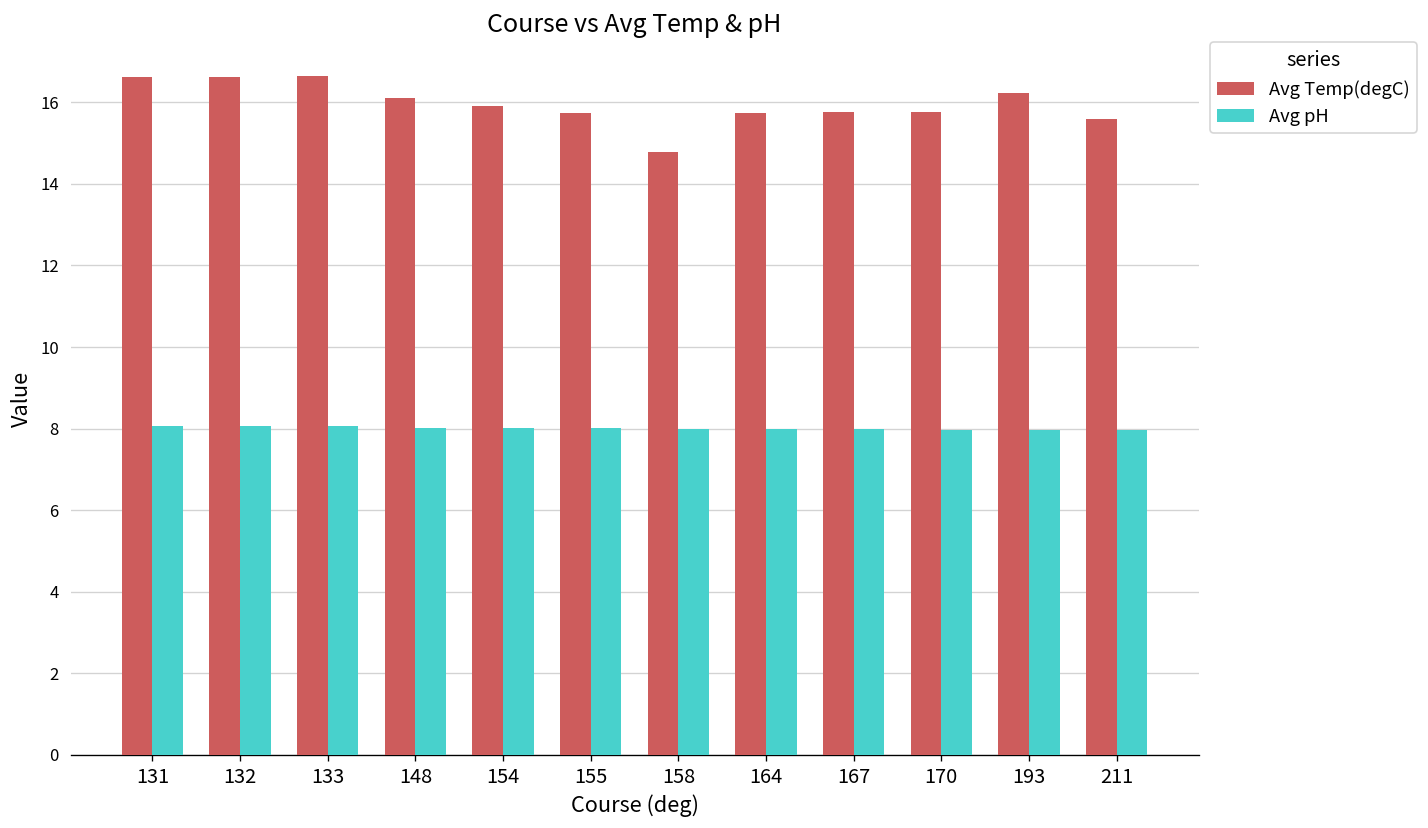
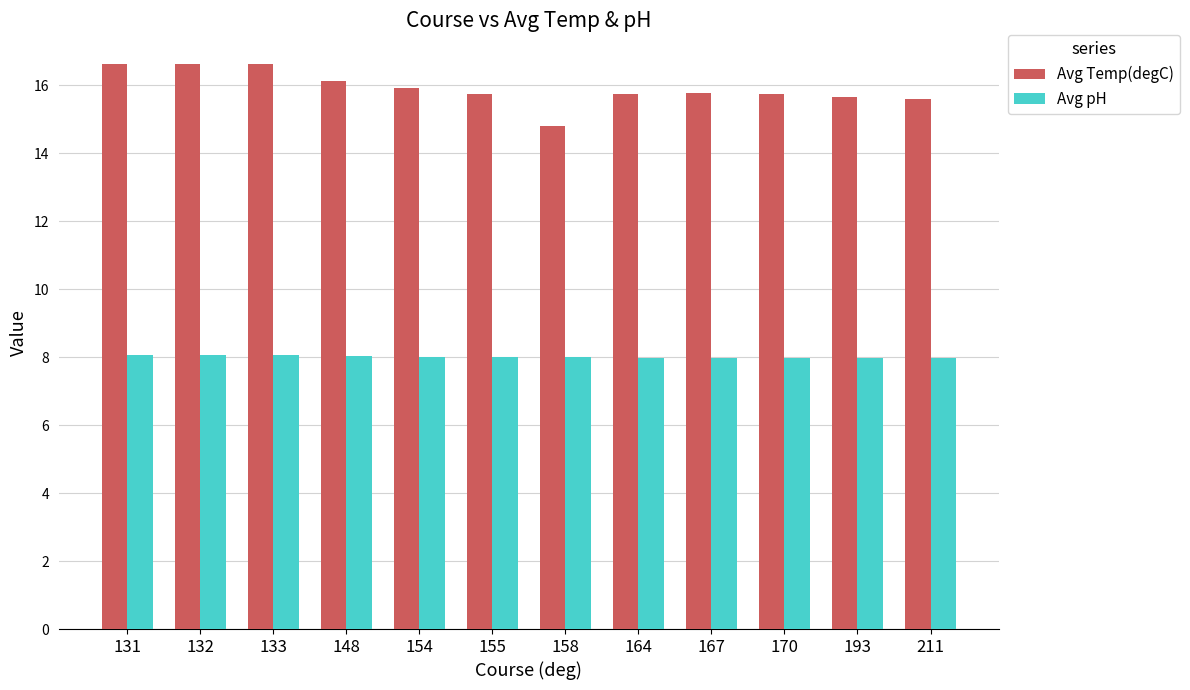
  {
    "Avg Temp(degC)": {
      "131": 16.6,
      "132": 16.6,
      "133": 16.6,
      "148": 16.1,
      "154": 15.9,
      "155": 15.7,
      "158": 14.8,
      "164": 15.7,
      "167": 15.8,
      "170": 15.8,
-     "193": 16.2,
+     "193": 15.7,
      "211": 15.6
    },
    "Avg pH": {
      "131": 8.1,
      "132": 8.1,
      "133": 8.1,
      "148": 8.0,
      "154": 8.0,
      "155": 8.0,
      "158": 8.0,
      "164": 8.0,
      "167": 8.0,
      "170": 8.0,
      "193": 8.0,
      "211": 8.0
    }
  }
